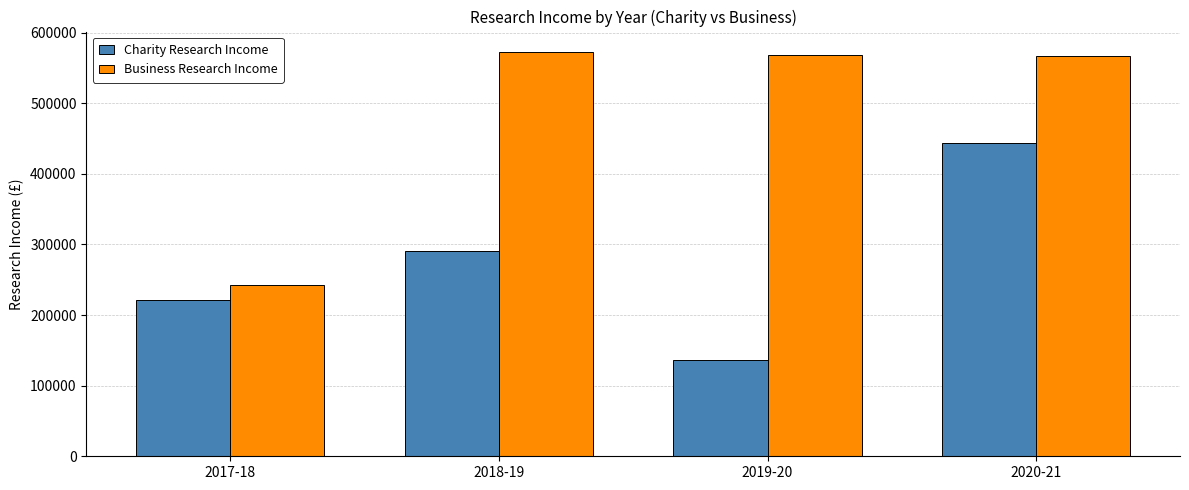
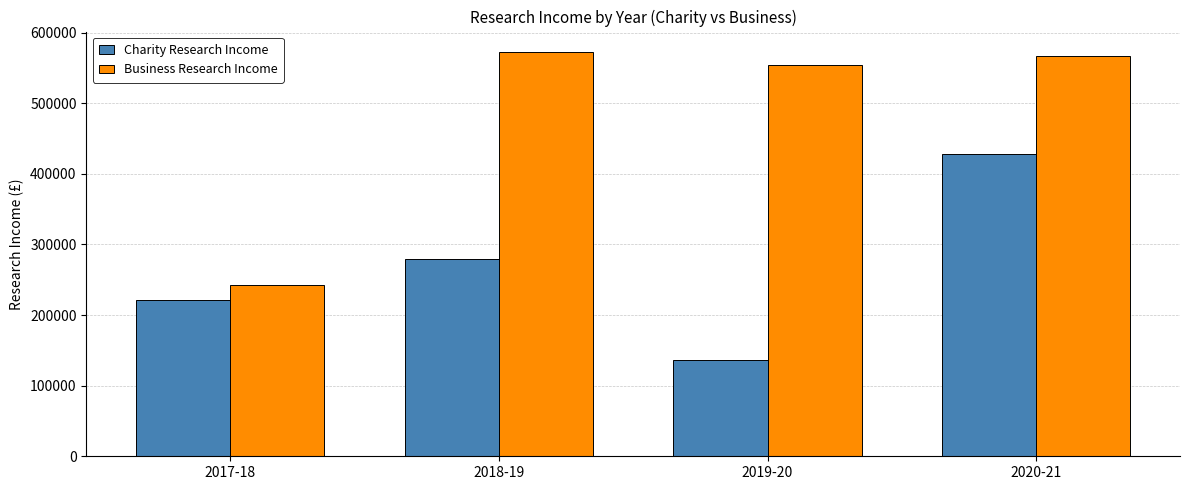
  {
    "Charity Research Income": {
      "2017-18": 220000,
-     "2018-19": 290000,
+     "2018-19": 280000,
      "2019-20": 140000,
-     "2020-21": 440000
+     "2020-21": 430000
    },
    "Business Research Income": {
      "2017-18": 240000,
      "2018-19": 570000,
-     "2019-20": 570000,
+     "2019-20": 550000,
      "2020-21": 570000
    }
  }
